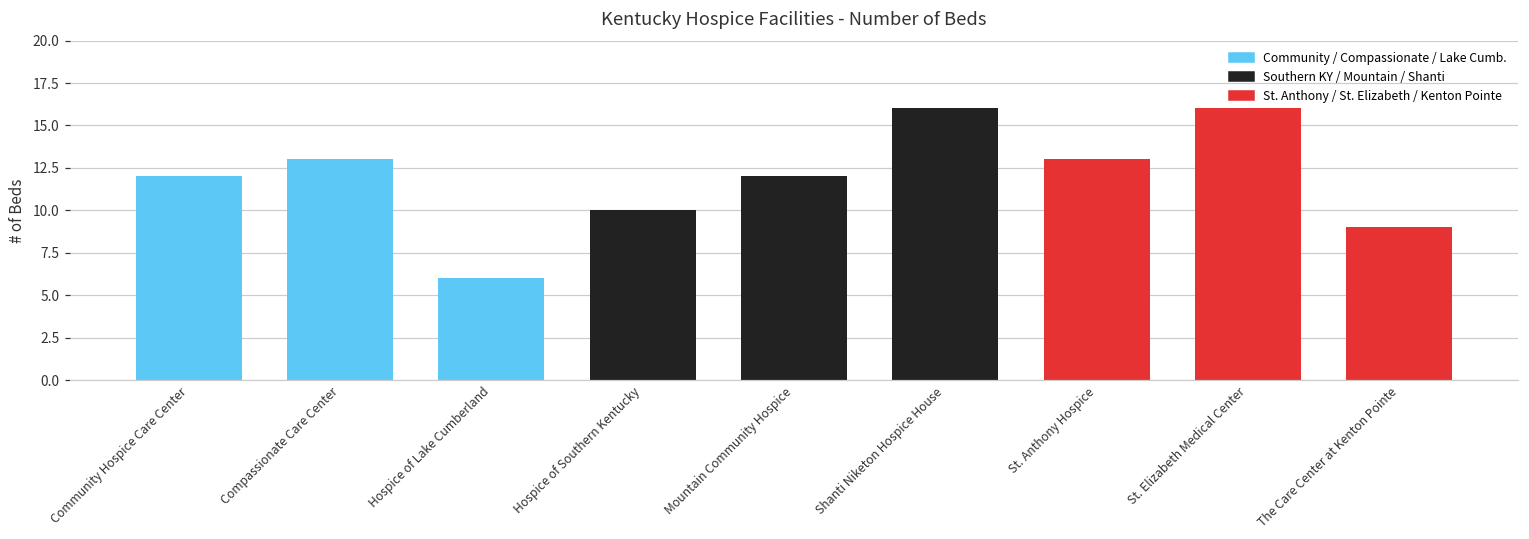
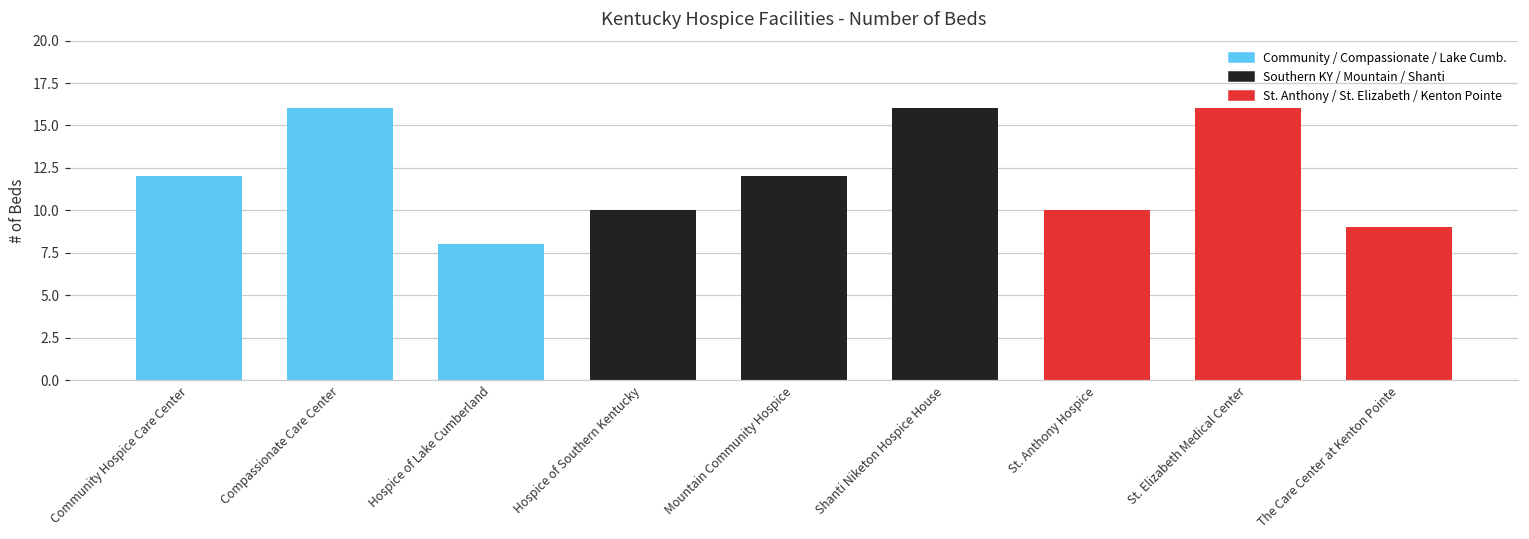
  {
    "Community Hospice Care Center": 12,
-   "Compassionate Care Center": 13,
-   "Hospice of Lake Cumberland": 6,
+   "Compassionate Care Center": 16,
+   "Hospice of Lake Cumberland": 8,
    "Hospice of Southern Kentucky": 10,
    "Mountain Community Hospice": 12,
    "Shanti Niketon Hospice House": 16,
-   "St. Anthony Hospice": 13,
+   "St. Anthony Hospice": 10,
    "St. Elizabeth Medical Center": 16,
    "The Care Center at Kenton Pointe": 9
  }
